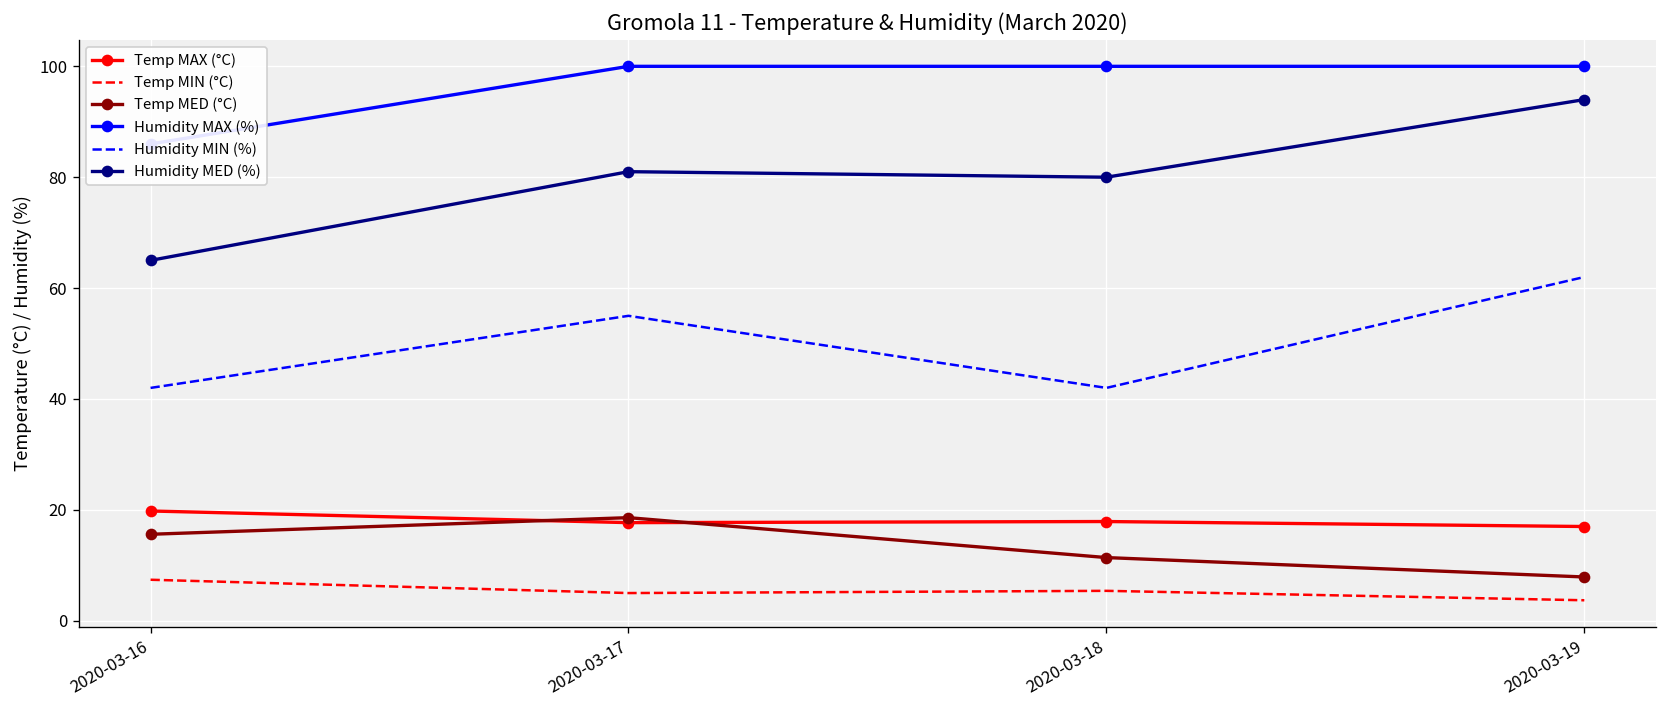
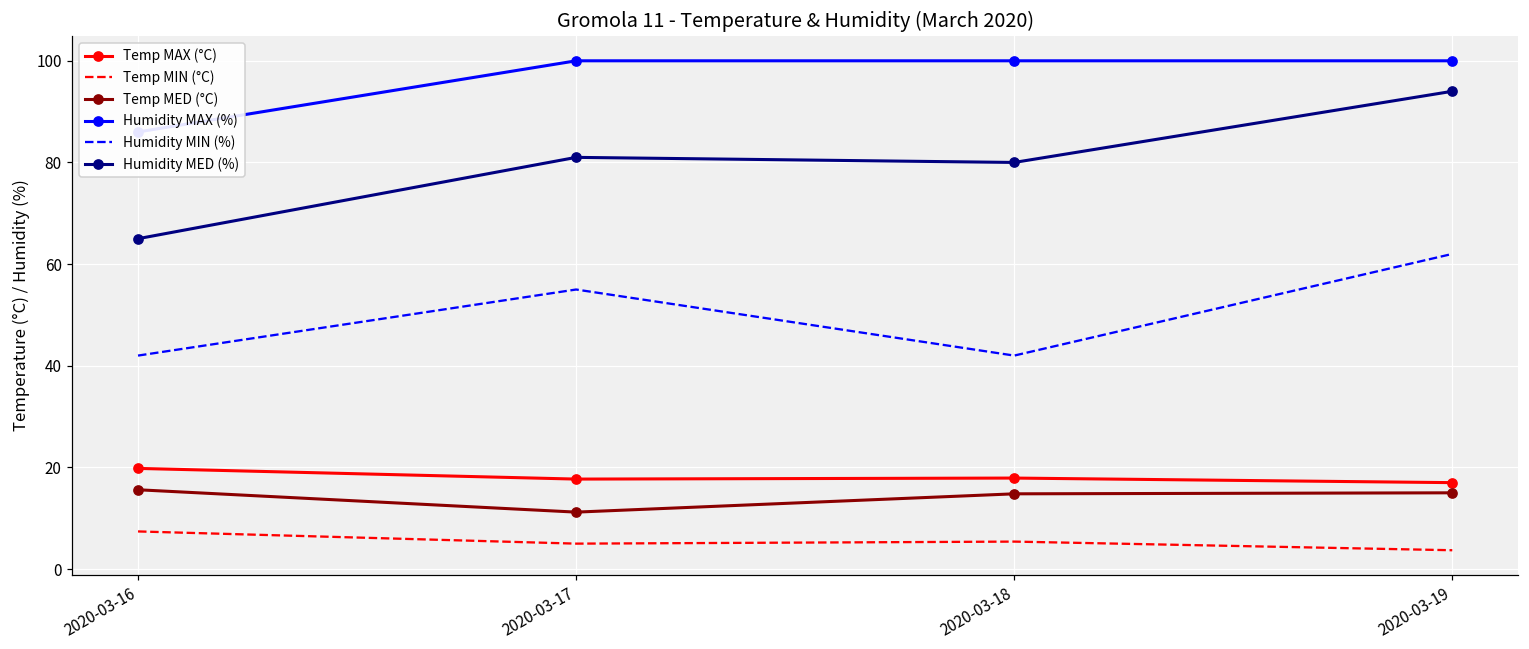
  {
    "Temp MED (°C)": {
      "2020-03-16": 16,
-     "2020-03-17": 19,
-     "2020-03-18": 11,
-     "2020-03-19": 8
+     "2020-03-17": 11,
+     "2020-03-18": 15,
+     "2020-03-19": 15
    },
    "Humidity MED (%)": {
      "2020-03-16": 65,
      "2020-03-17": 81,
      "2020-03-18": 80,
      "2020-03-19": 94
    }
  }
